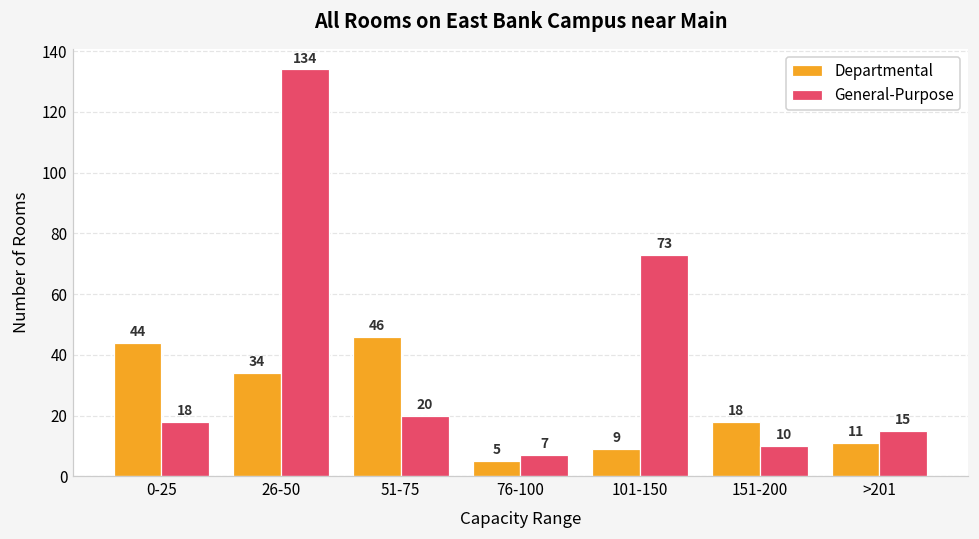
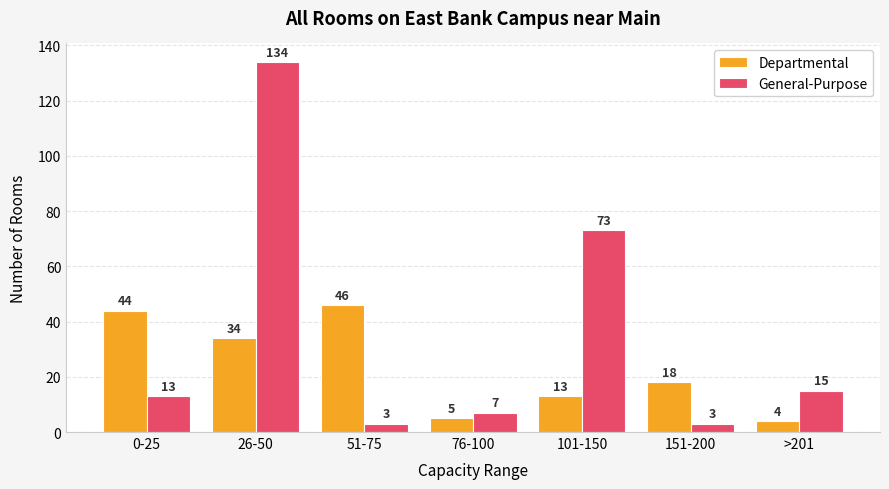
  {
    "Departmental": {
      "0-25": 44,
      "26-50": 34,
      "51-75": 46,
      "76-100": 5,
-     "101-150": 9,
+     "101-150": 13,
      "151-200": 18,
-     ">201": 11
+     ">201": 4
    },
    "General-Purpose": {
-     "0-25": 18,
+     "0-25": 13,
      "26-50": 134,
-     "51-75": 20,
+     "51-75": 3,
      "76-100": 7,
      "101-150": 73,
-     "151-200": 10,
+     "151-200": 3,
      ">201": 15
    }
  }
